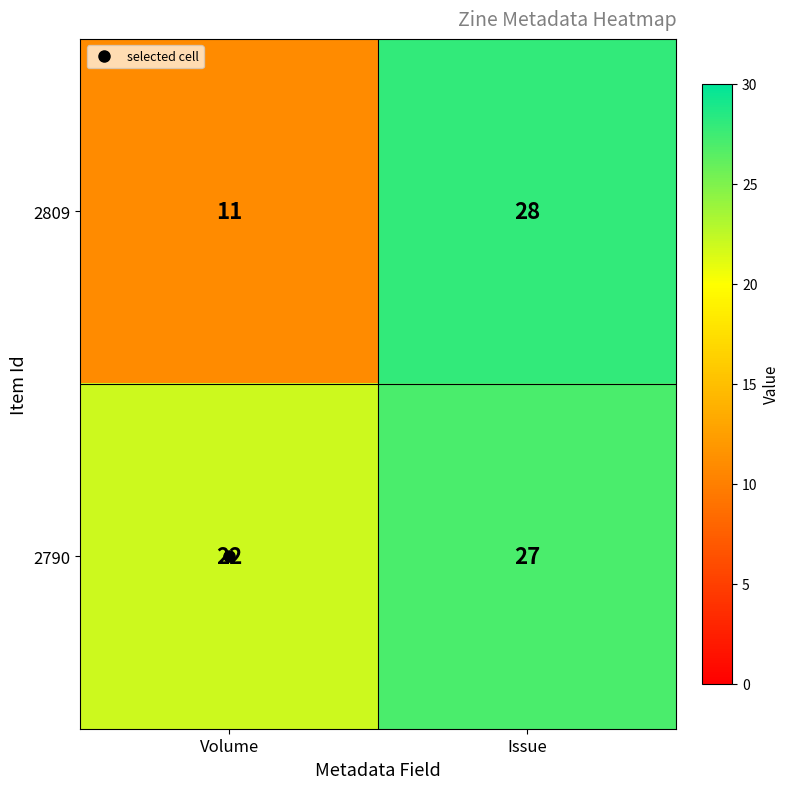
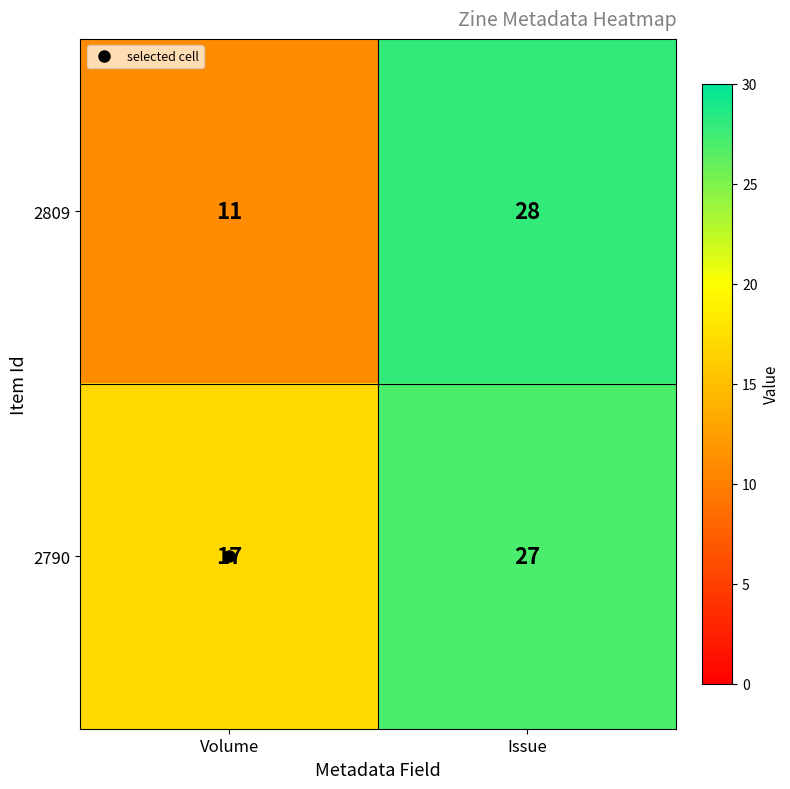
  {
    "2809": {
      "Volume": 11,
      "Issue": 28
    },
    "2790": {
-     "Volume": 22,
+     "Volume": 17,
      "Issue": 27
    }
  }
